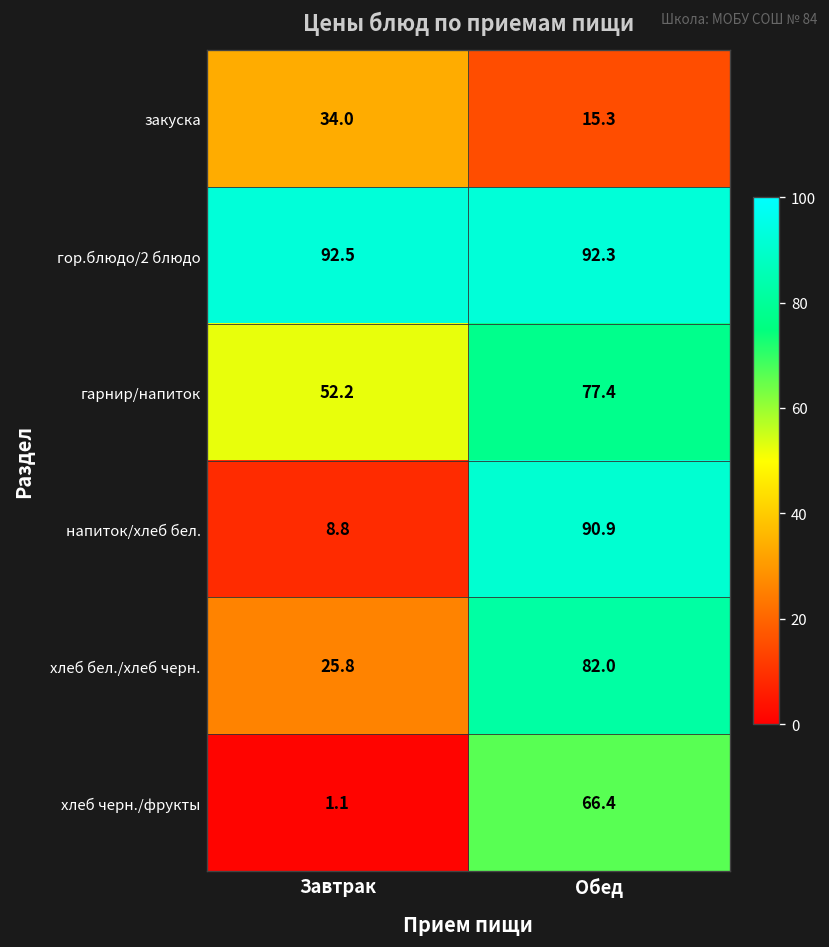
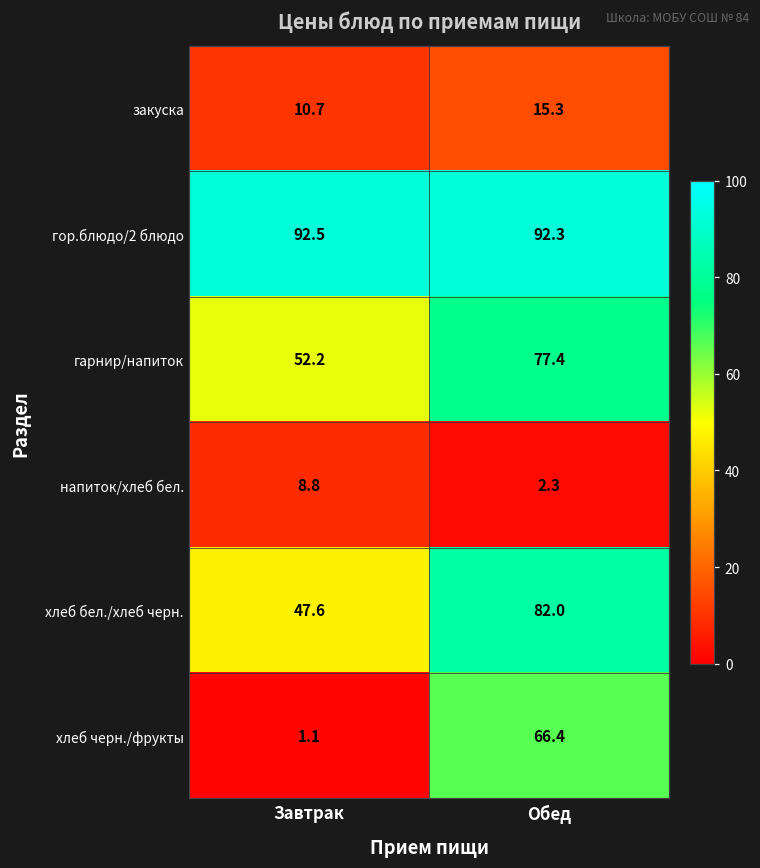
  {
    "закуска": {
-     "Завтрак": 34.0,
+     "Завтрак": 10.7,
      "Обед": 15.3
    },
    "гор.блюдо/2 блюдо": {
      "Завтрак": 92.5,
      "Обед": 92.3
    },
    "гарнир/напиток": {
      "Завтрак": 52.2,
      "Обед": 77.4
    },
    "напиток/хлеб бел.": {
      "Завтрак": 8.8,
-     "Обед": 90.9
+     "Обед": 2.3
    },
    "хлеб бел./хлеб черн.": {
-     "Завтрак": 25.8,
+     "Завтрак": 47.6,
      "Обед": 82.0
    },
    "хлеб черн./фрукты": {
      "Завтрак": 1.1,
      "Обед": 66.4
    }
  }
